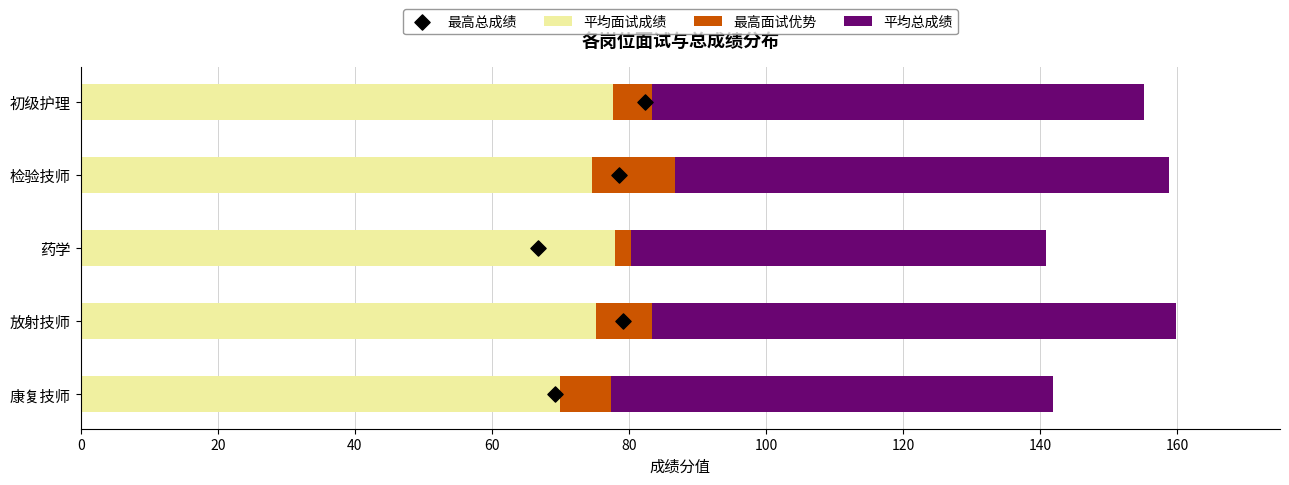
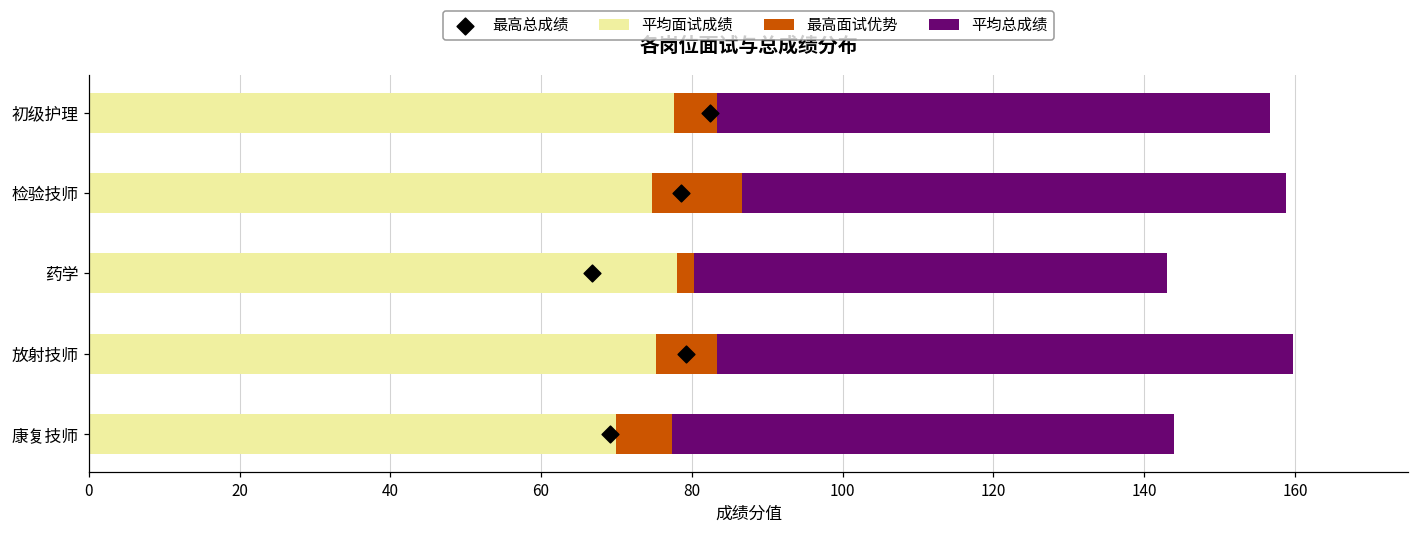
  {
    "平均面试成绩": {
      "初级护理": 78,
      "检验技师": 75,
      "药学": 78,
      "放射技师": 75,
      "康复技师": 70
    },
    "平均总成绩": {
-     "初级护理": 72,
+     "初级护理": 73,
      "检验技师": 72,
-     "药学": 61,
+     "药学": 63,
      "放射技师": 76,
-     "康复技师": 65
+     "康复技师": 67
    }
  }
